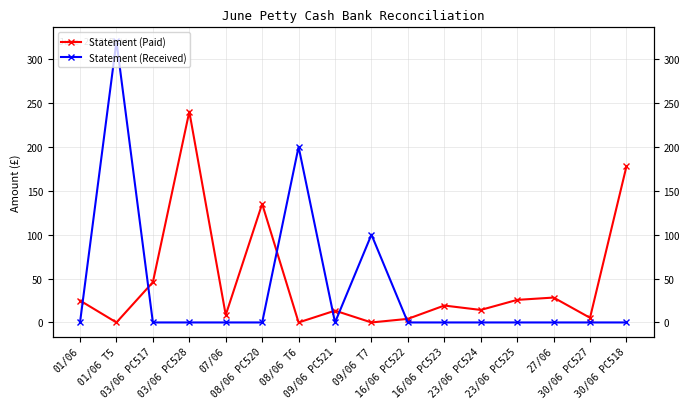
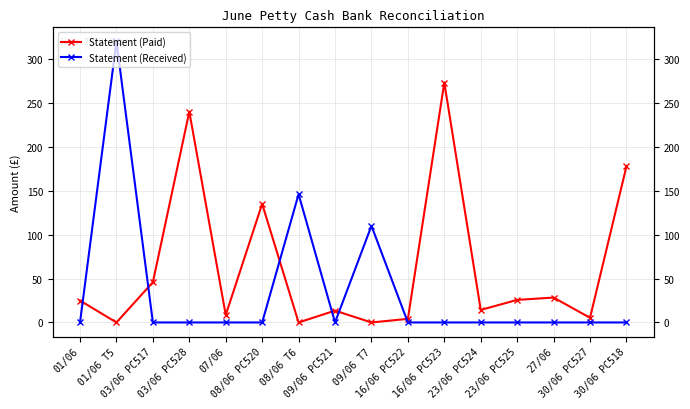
  {
    "Statement (Paid)": {
      "01/06": 20,
      "01/06 T5": 0,
      "03/06 PC517": 50,
      "03/06 PC528": 240,
      "07/06": 10,
      "08/06 PC520": 140,
      "08/06 T6": 0,
      "09/06 PC521": 10,
      "09/06 T7": 0,
      "16/06 PC522": 0,
-     "16/06 PC523": 20,
+     "16/06 PC523": 270,
      "23/06 PC524": 10,
      "23/06 PC525": 30,
      "27/06": 30,
      "30/06 PC527": 10,
      "30/06 PC518": 180
    },
    "Statement (Received)": {
      "01/06": 0,
      "03/06 PC517": 0,
      "03/06 PC528": 0,
      "07/06": 0,
      "08/06 PC520": 0,
-     "08/06 T6": 200,
+     "08/06 T6": 150,
      "09/06 PC521": 0,
-     "09/06 T7": 100,
+     "09/06 T7": 110,
      "16/06 PC522": 0,
      "16/06 PC523": 0,
      "23/06 PC524": 0,
      "23/06 PC525": 0,
      "27/06": 0,
      "30/06 PC527": 0,
      "30/06 PC518": 0
    }
  }
